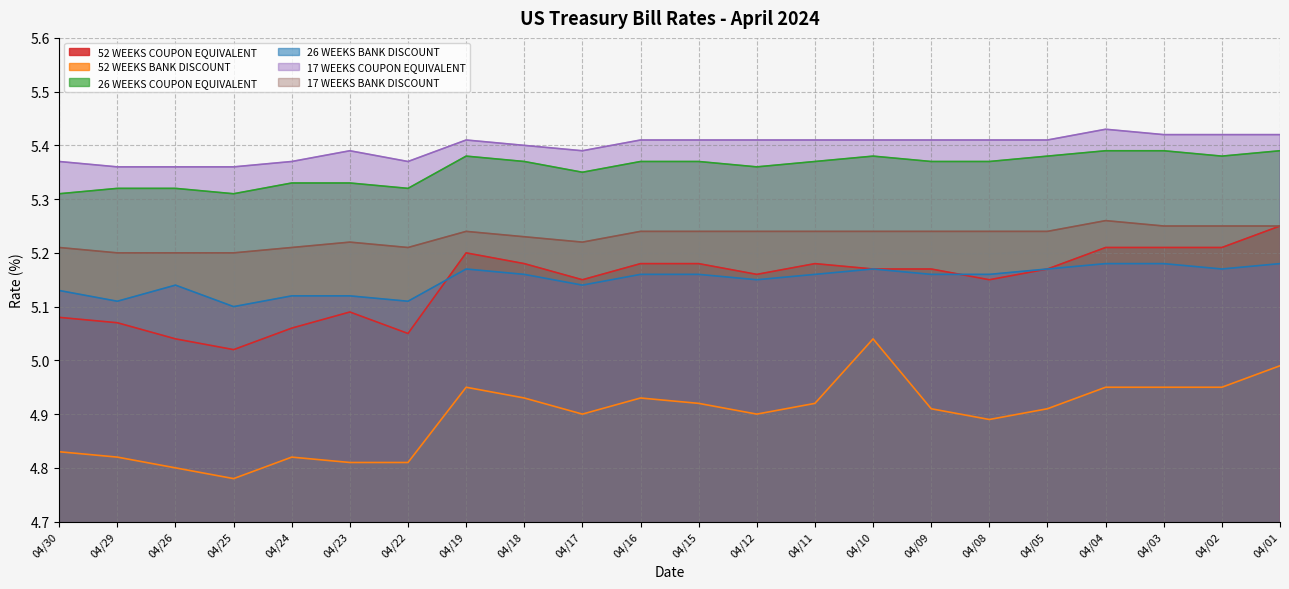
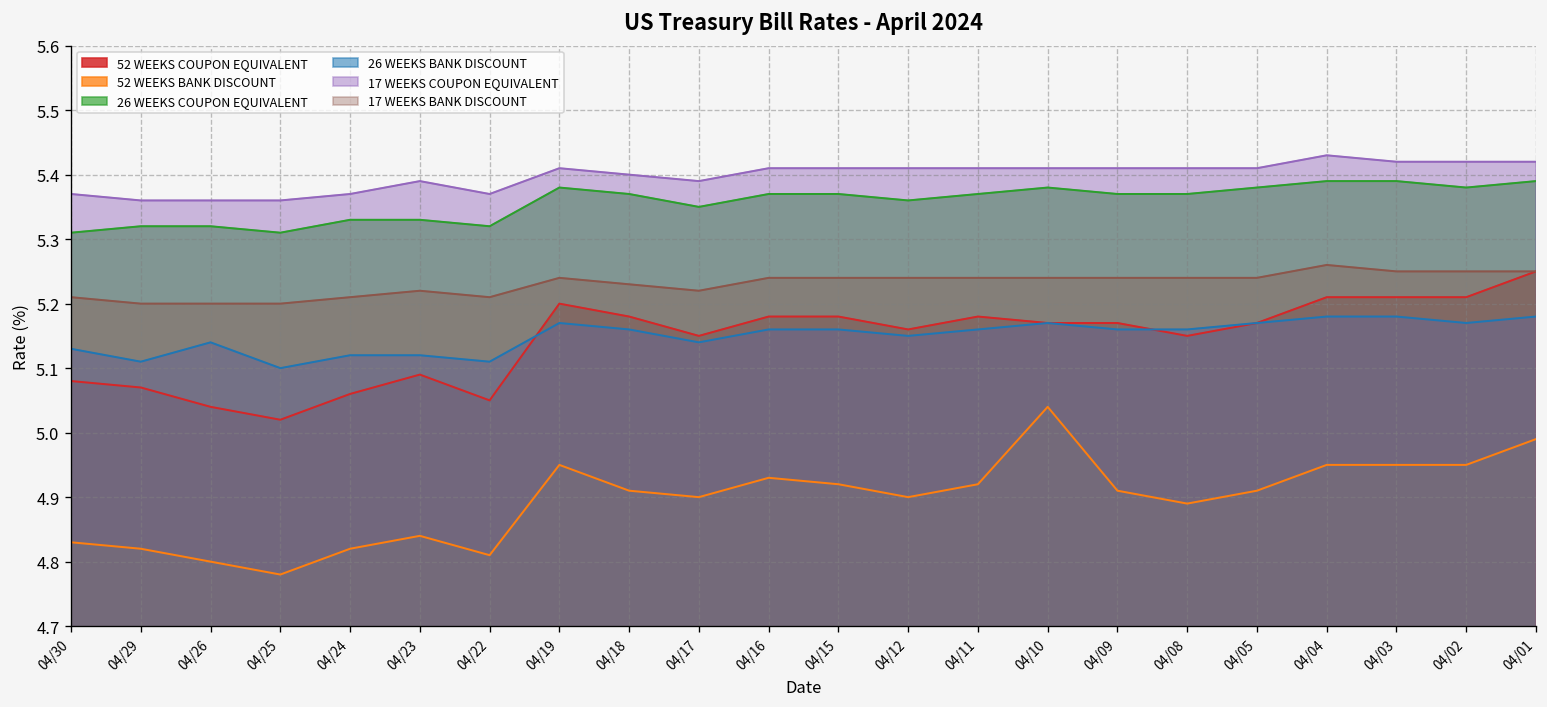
  {
    "52 WEEKS COUPON EQUIVALENT": {
      "04/30": 5.08,
      "04/29": 5.07,
      "04/26": 5.04,
      "04/25": 5.02,
      "04/24": 5.06,
      "04/23": 5.09,
      "04/22": 5.05,
      "04/19": 5.20,
      "04/18": 5.18,
      "04/17": 5.15,
      "04/16": 5.18,
      "04/15": 5.18,
      "04/12": 5.16,
      "04/11": 5.18,
      "04/09": 5.17,
      "04/08": 5.15,
      "04/04": 5.21,
      "04/03": 5.21,
      "04/02": 5.21
    },
    "52 WEEKS BANK DISCOUNT": {
      "04/30": 4.83,
      "04/29": 4.82,
      "04/26": 4.80,
      "04/25": 4.78,
      "04/24": 4.82,
-     "04/23": 4.81,
+     "04/23": 4.84,
      "04/22": 4.81,
      "04/19": 4.95,
-     "04/18": 4.93,
+     "04/18": 4.91,
      "04/17": 4.90,
      "04/16": 4.93,
      "04/15": 4.92,
      "04/12": 4.90,
      "04/11": 4.92,
      "04/10": 5.04,
      "04/09": 4.91,
      "04/08": 4.89,
      "04/05": 4.91,
      "04/04": 4.95,
      "04/03": 4.95,
      "04/02": 4.95,
      "04/01": 4.99
    },
    "26 WEEKS COUPON EQUIVALENT": {
      "04/30": 5.31,
      "04/29": 5.32,
      "04/26": 5.32,
      "04/25": 5.31,
      "04/24": 5.33,
      "04/23": 5.33,
      "04/22": 5.32,
      "04/19": 5.38,
      "04/18": 5.37,
      "04/17": 5.35,
      "04/16": 5.37,
      "04/15": 5.37,
      "04/12": 5.36,
      "04/11": 5.37,
      "04/10": 5.38,
      "04/09": 5.37,
      "04/08": 5.37,
      "04/05": 5.38,
      "04/04": 5.39,
      "04/03": 5.39,
      "04/02": 5.38,
      "04/01": 5.39
    },
    "26 WEEKS BANK DISCOUNT": {
      "04/30": 5.13,
      "04/29": 5.11,
      "04/26": 5.14,
      "04/25": 5.10,
      "04/24": 5.12,
      "04/23": 5.12,
      "04/22": 5.11,
      "04/19": 5.17,
      "04/18": 5.16,
      "04/17": 5.14,
      "04/16": 5.16,
      "04/15": 5.16,
      "04/12": 5.15,
      "04/11": 5.16,
      "04/09": 5.16,
      "04/08": 5.16,
      "04/04": 5.18,
      "04/03": 5.18,
      "04/02": 5.17,
      "04/01": 5.18
    }
  }
